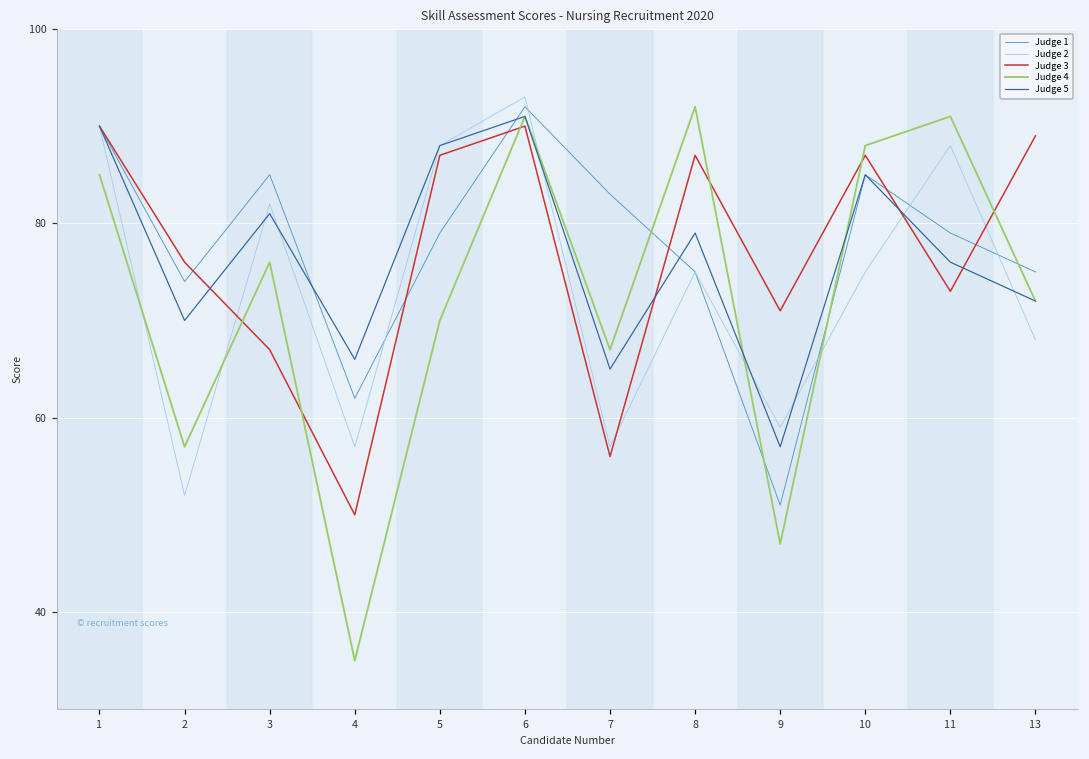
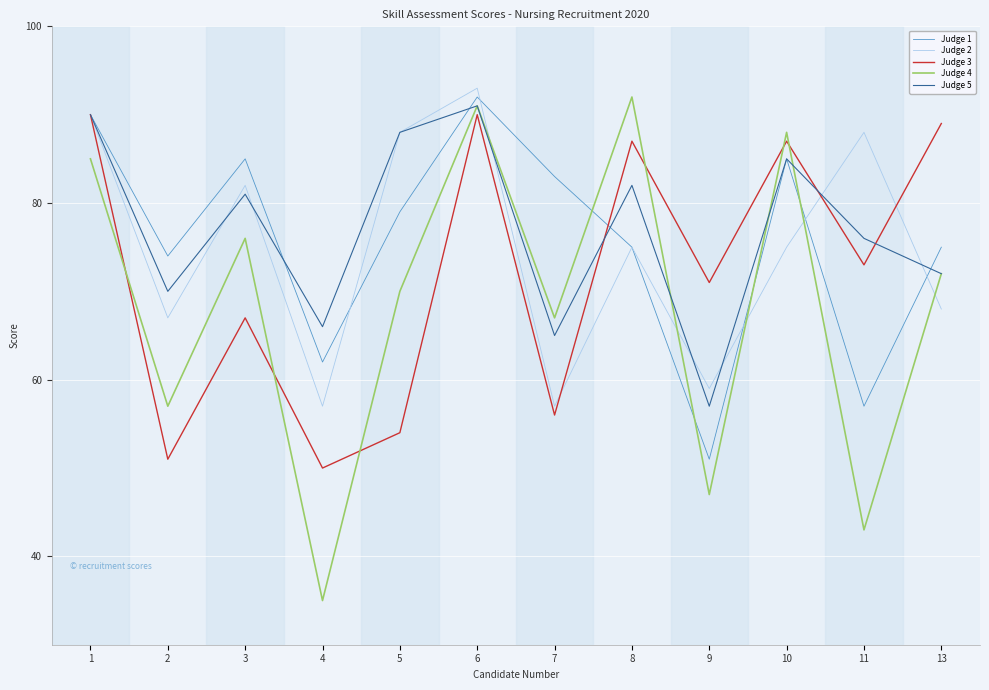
  {
    "Judge 1": {
      "2": 74,
      "3": 85,
      "4": 62,
      "5": 79,
      "6": 92,
      "7": 83,
      "9": 51,
-     "11": 79,
+     "11": 57,
      "13": 75
    },
    "Judge 2": {
-     "2": 52,
+     "2": 67,
      "3": 82,
      "4": 57,
      "6": 93,
      "7": 57,
      "9": 59,
      "10": 75,
      "11": 88,
      "13": 68
    },
    "Judge 3": {
-     "2": 76,
+     "2": 51,
      "3": 67,
      "4": 50,
-     "5": 87,
+     "5": 54,
      "6": 90,
      "7": 56,
      "8": 87,
      "9": 71,
      "10": 87,
      "11": 73,
      "13": 89
    },
    "Judge 4": {
      "1": 85,
      "2": 57,
      "3": 76,
      "4": 35,
      "5": 70,
      "7": 67,
      "8": 92,
      "9": 47,
      "10": 88,
-     "11": 91
+     "11": 43
    },
    "Judge 5": {
      "2": 70,
      "3": 81,
      "4": 66,
      "7": 65,
-     "8": 79,
+     "8": 82,
      "9": 57,
      "11": 76
    }
  }
